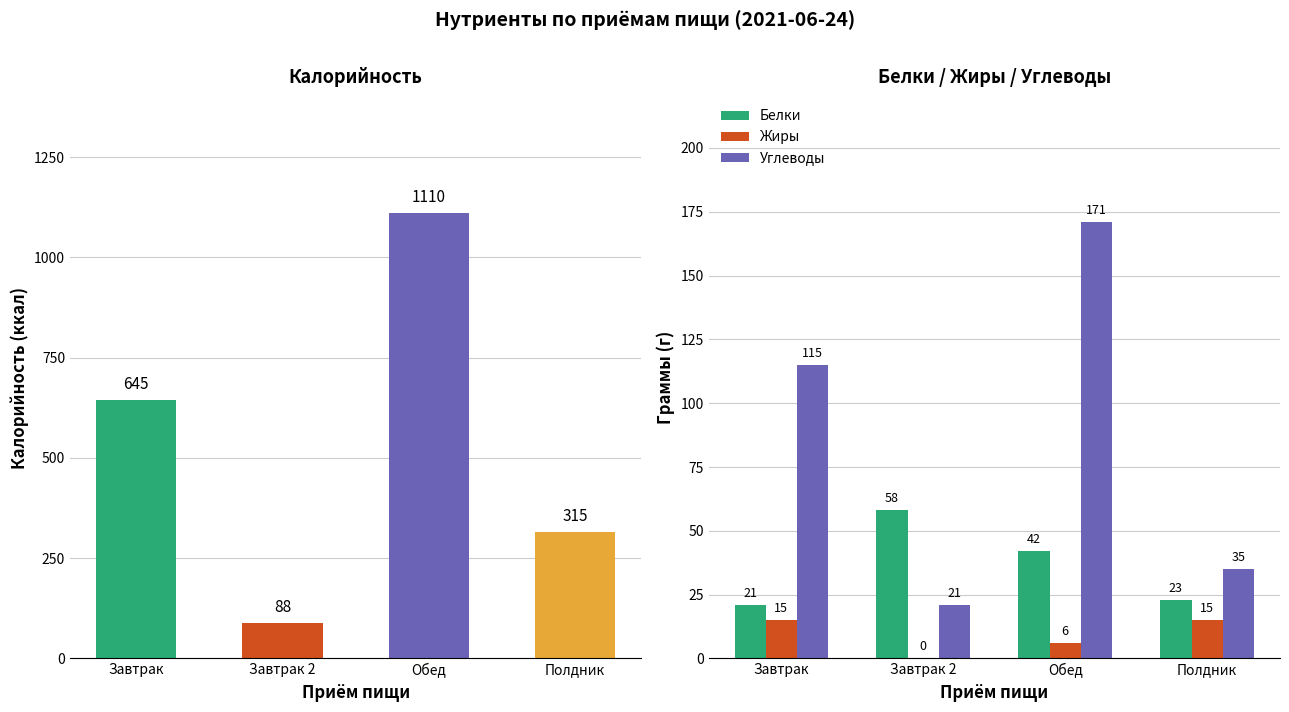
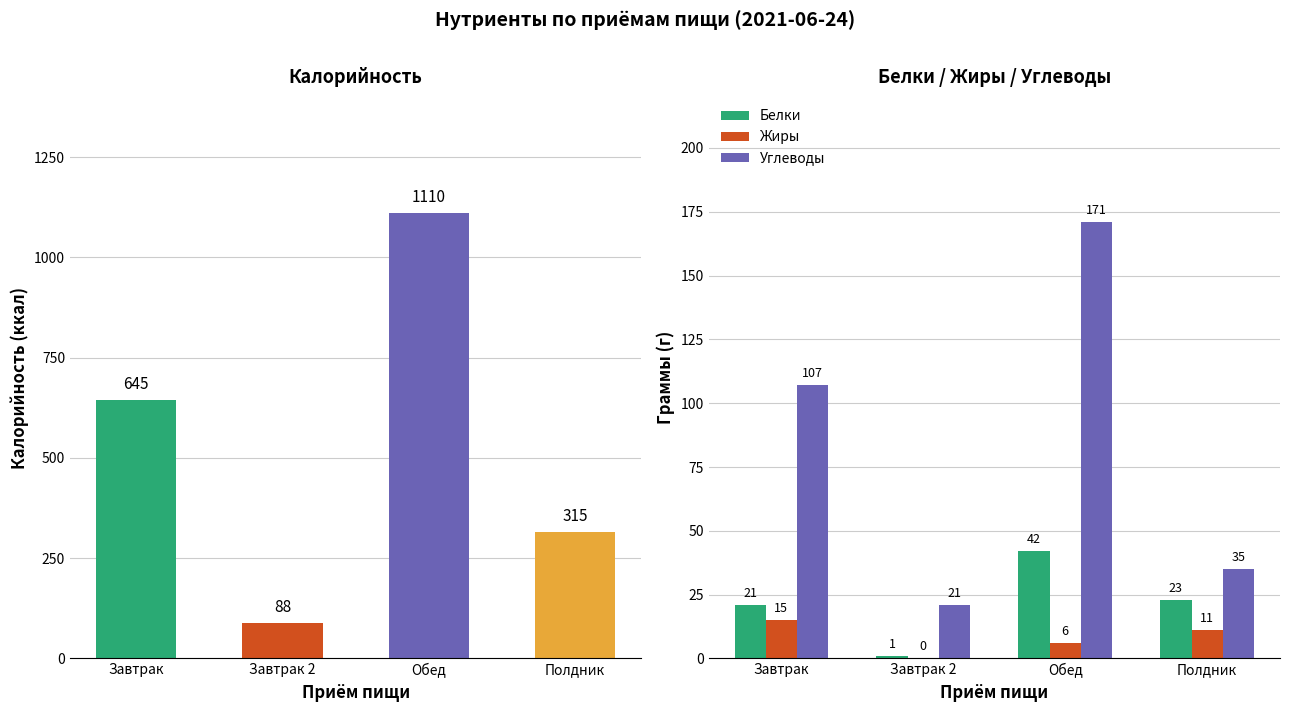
  {
    "Калорийность": {
      "Завтрак": 645,
      "Завтрак 2": 88,
      "Обед": 1110,
      "Полдник": 315
    },
    "Белки / Жиры / Углеводы": {
      "Белки": {
        "Завтрак": 21,
-       "Завтрак 2": 58,
+       "Завтрак 2": 1,
        "Обед": 42,
        "Полдник": 23
      },
      "Жиры": {
        "Завтрак": 15,
        "Завтрак 2": 0,
        "Обед": 6,
-       "Полдник": 15
+       "Полдник": 11
      },
      "Углеводы": {
-       "Завтрак": 115,
+       "Завтрак": 107,
        "Завтрак 2": 21,
        "Обед": 171,
        "Полдник": 35
      }
    }
  }
